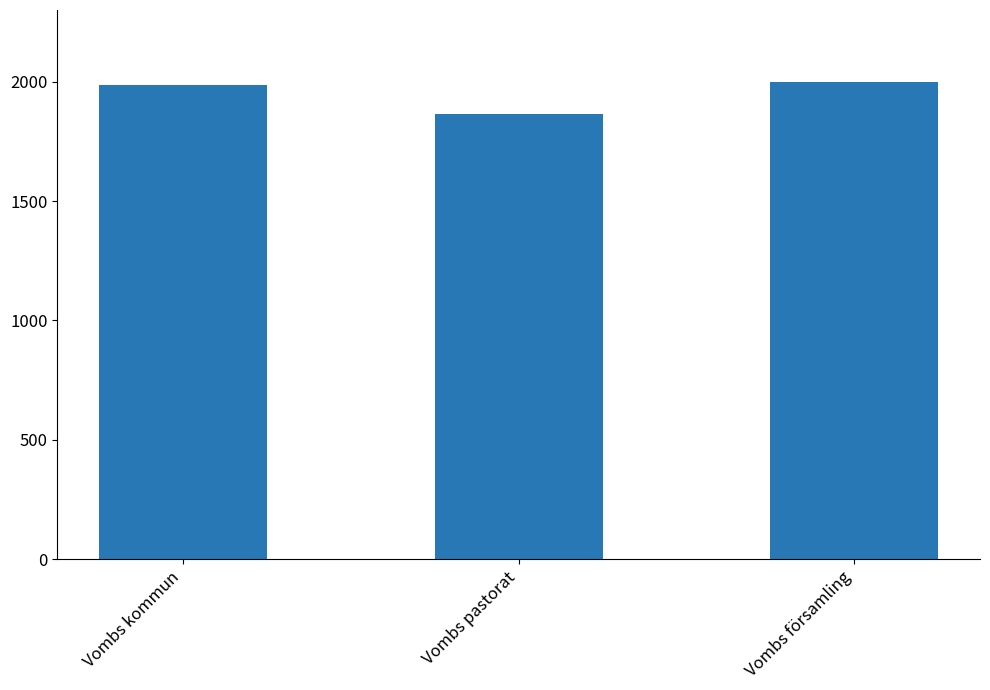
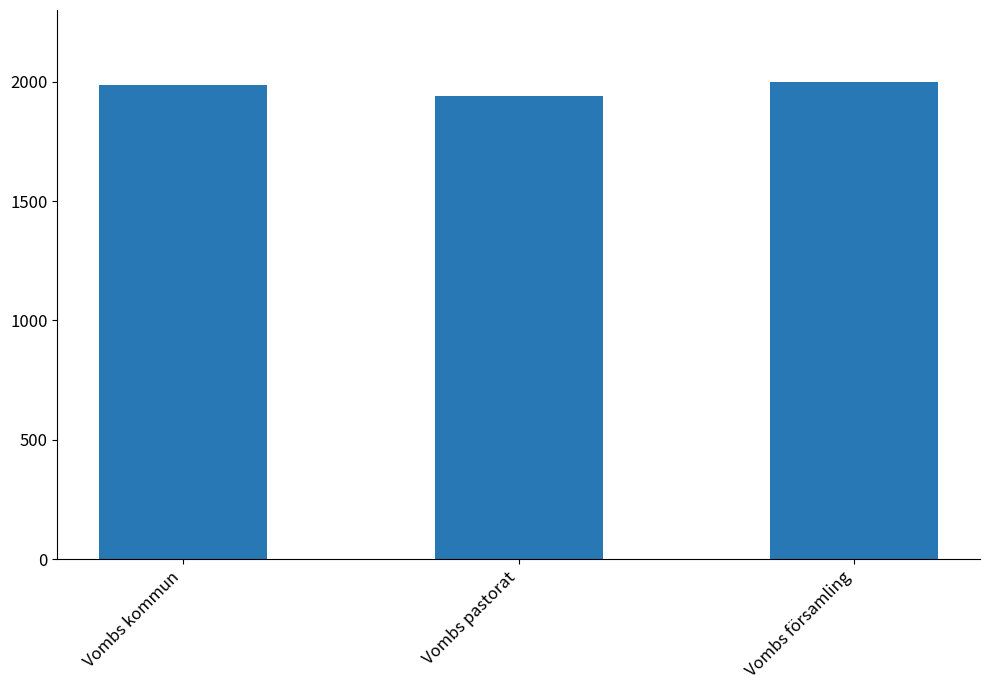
  {
    "Vombs kommun": 1990,
-   "Vombs pastorat": 1870,
+   "Vombs pastorat": 1940,
    "Vombs församling": 2000
  }
